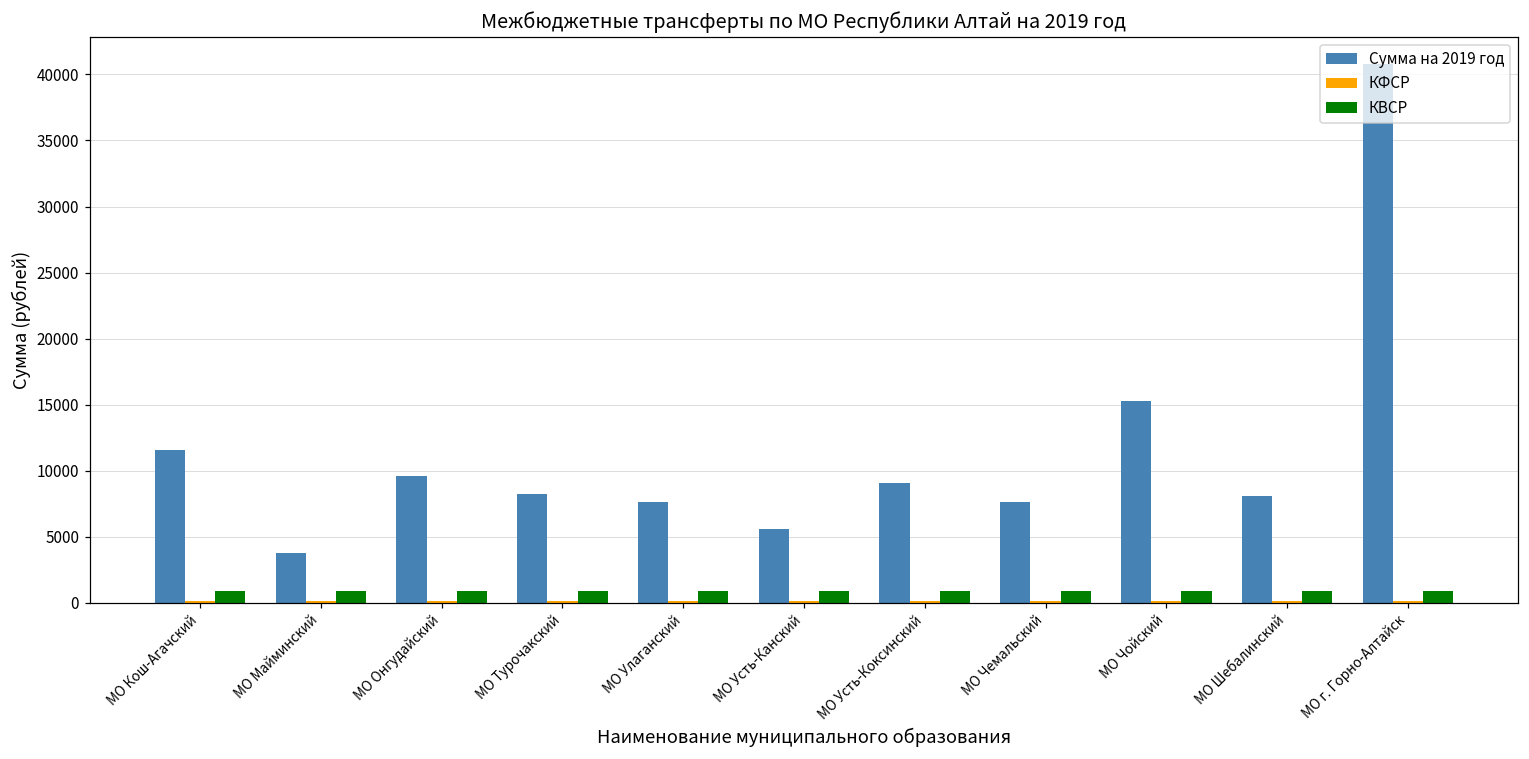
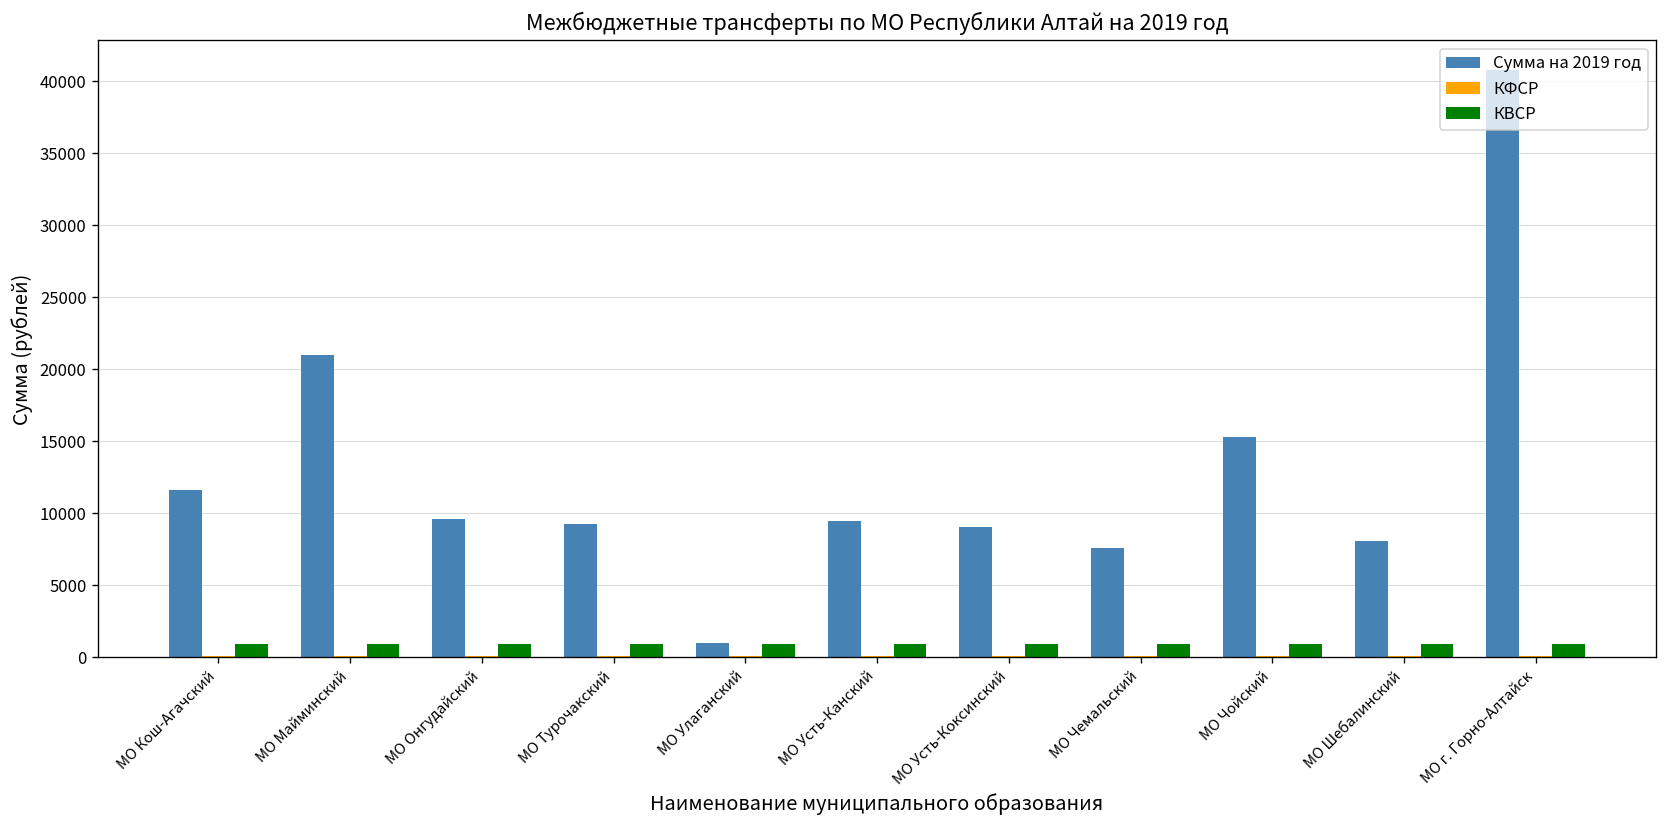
  {
    "Сумма на 2019 год": {
      "МО Кош-Агачский": 11600,
-     "МО Майминский": 3800,
+     "МО Майминский": 21000,
      "МО Онгудайский": 9600,
-     "МО Турочакский": 8300,
-     "МО Улаганский": 7600,
-     "МО Усть-Канский": 5600,
+     "МО Турочакский": 9300,
+     "МО Улаганский": 1000,
+     "МО Усть-Канский": 9500,
      "МО Усть-Коксинский": 9100,
      "МО Чемальский": 7600,
      "МО Чойский": 15300,
      "МО Шебалинский": 8100
    },
    "КВСР": {
      "МО Кош-Агачский": 900,
      "МО Майминский": 900,
      "МО Онгудайский": 900,
      "МО Турочакский": 900,
      "МО Улаганский": 900,
      "МО Усть-Канский": 900,
      "МО Усть-Коксинский": 900,
      "МО Чемальский": 900,
      "МО Чойский": 900,
      "МО Шебалинский": 900,
      "МО г. Горно-Алтайск": 900
    }
  }
